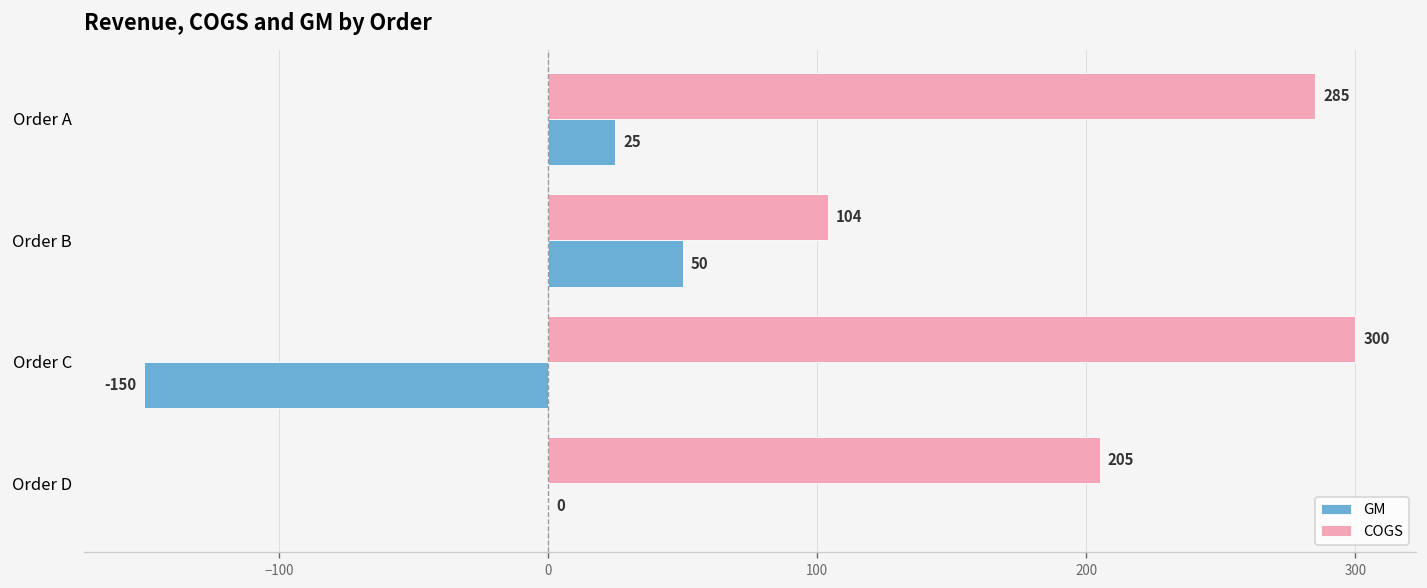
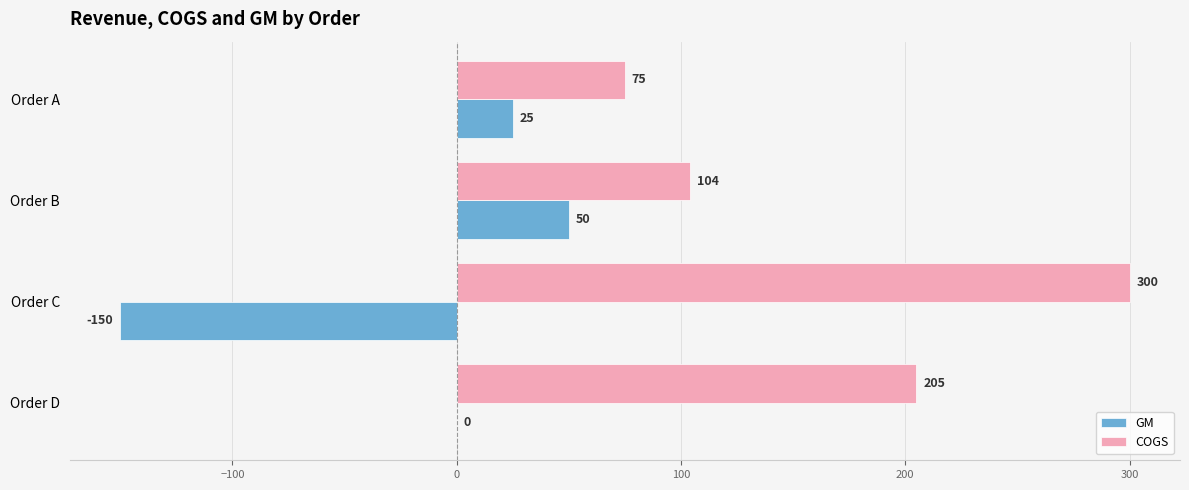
  {
    "GM": {
      "Order A": 25,
      "Order B": 50,
      "Order C": -150,
      "Order D": 0
    },
    "COGS": {
-     "Order A": 285,
+     "Order A": 75,
      "Order B": 104,
      "Order C": 300,
      "Order D": 205
    }
  }
